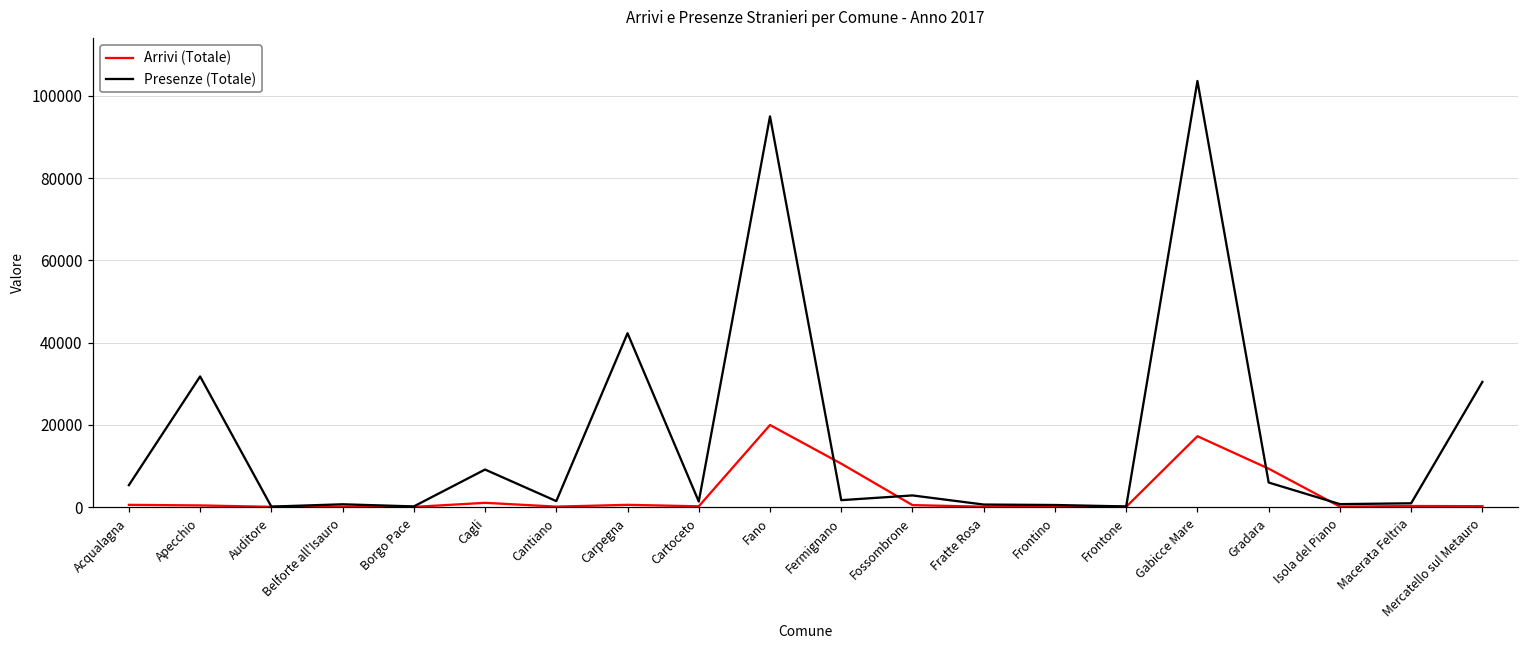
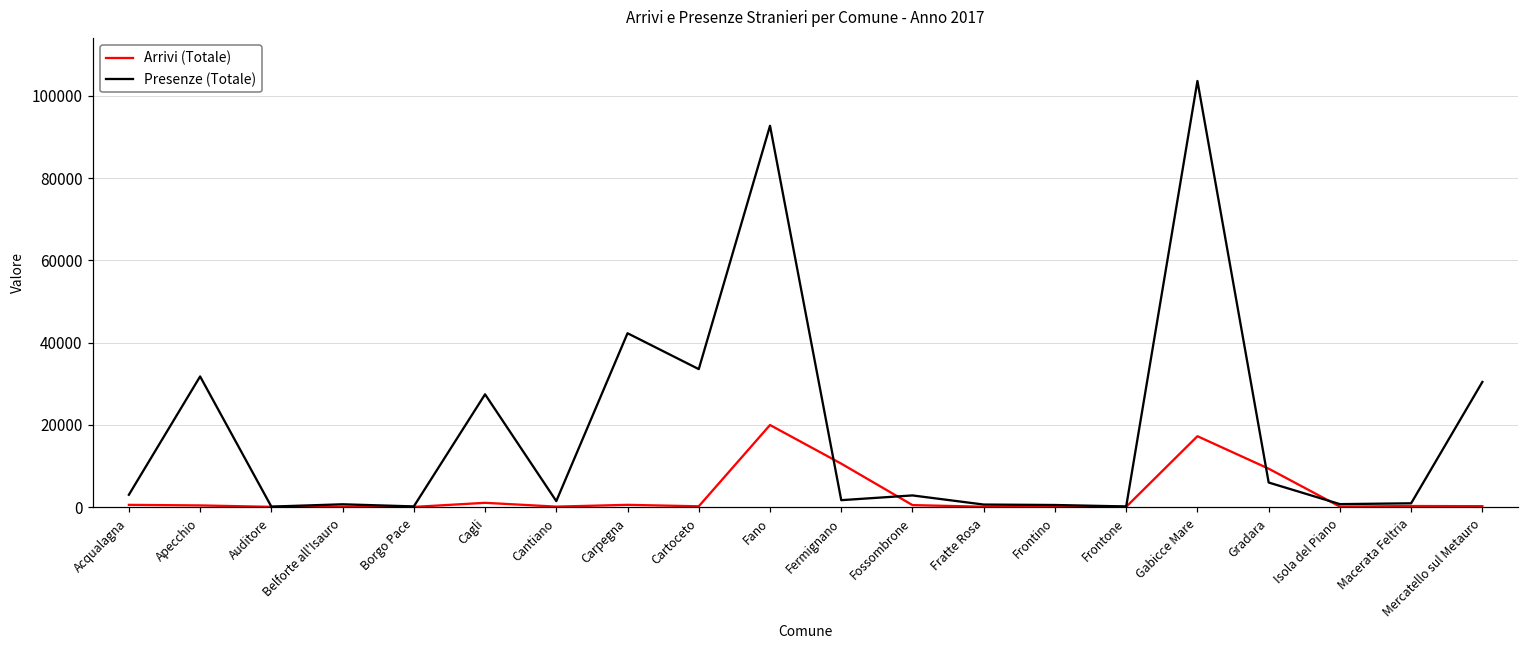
  {
    "Arrivi (Totale)": {
      "Acqualagna": 1000,
      "Apecchio": 0,
      "Cagli": 1000,
      "Cantiano": 0,
      "Carpegna": 1000,
      "Cartoceto": 0,
      "Fano": 20000,
      "Fermignano": 11000,
      "Fossombrone": 0,
      "Gabicce Mare": 17000,
      "Gradara": 9000,
      "Mercatello sul Metauro": 0
    },
    "Presenze (Totale)": {
-     "Acqualagna": 5000,
+     "Acqualagna": 3000,
      "Apecchio": 32000,
-     "Cagli": 9000,
+     "Cagli": 27000,
      "Cantiano": 1000,
      "Carpegna": 42000,
-     "Cartoceto": 1000,
-     "Fano": 95000,
+     "Cartoceto": 34000,
+     "Fano": 93000,
      "Fermignano": 2000,
      "Fossombrone": 3000,
      "Gabicce Mare": 104000,
      "Gradara": 6000,
      "Mercatello sul Metauro": 30000
    }
  }
